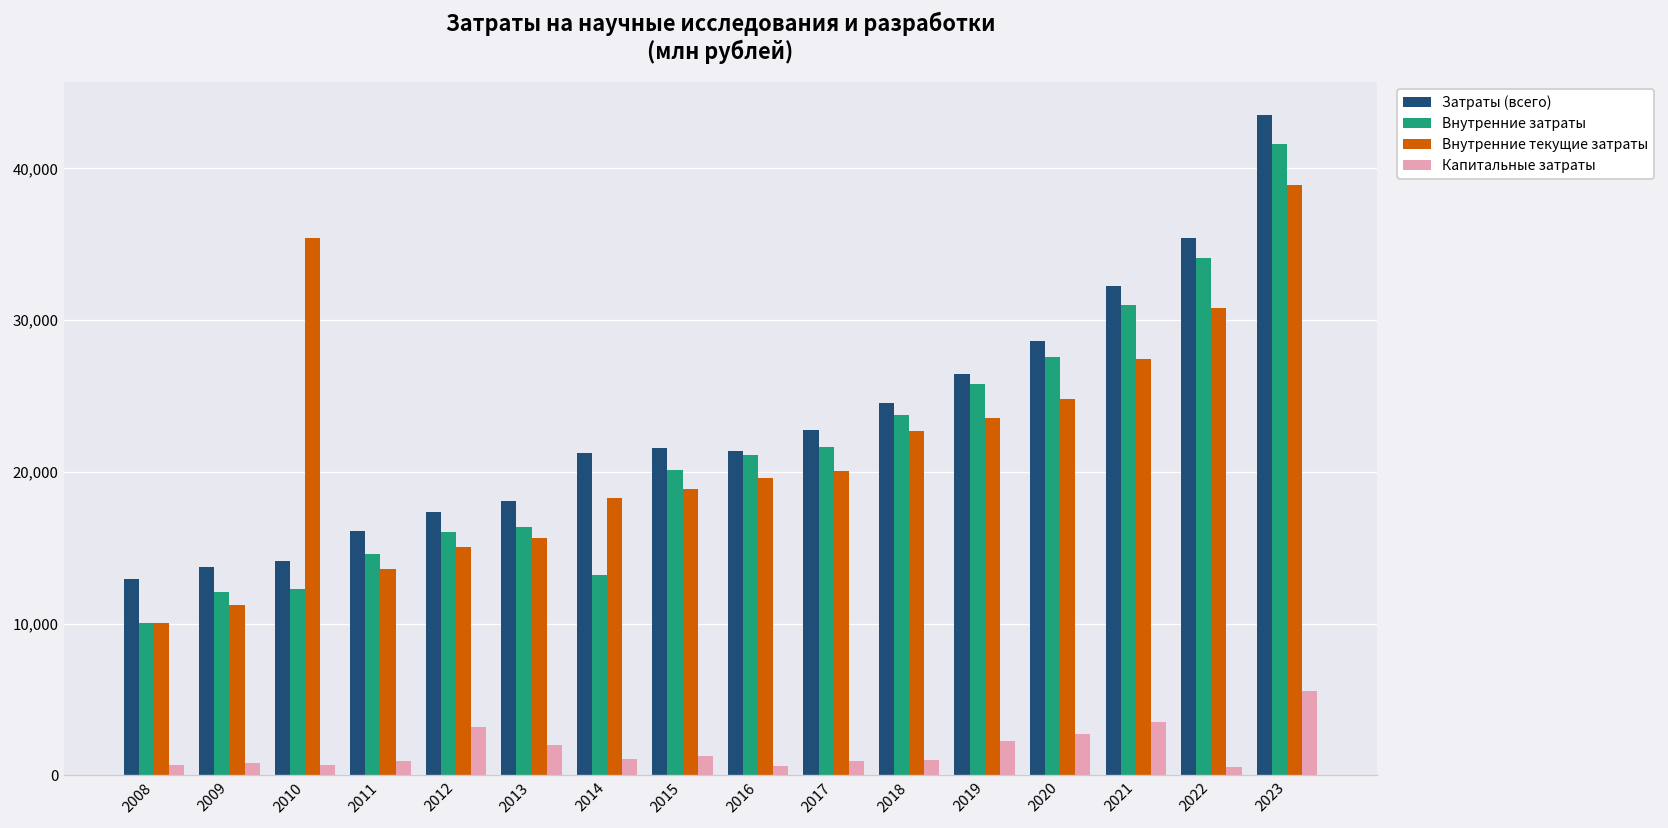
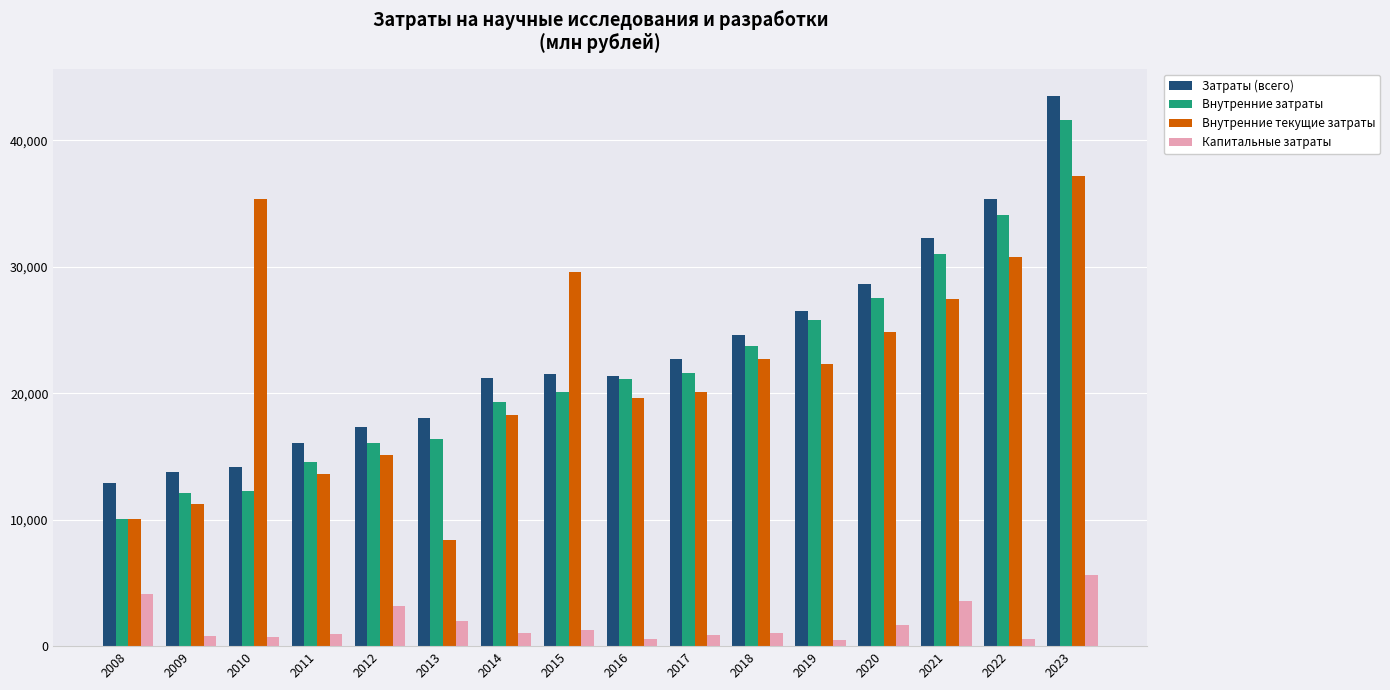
  {
    "Затраты (всего)": {
      "2008": "12,900",
      "2009": "13,800",
      "2010": "14,200",
      "2011": "16,100",
      "2012": "17,300",
      "2013": "18,100",
      "2014": "21,200",
      "2015": "21,500",
      "2016": "21,400",
      "2017": "22,700",
      "2018": "24,600",
      "2019": "26,500",
      "2020": "28,600",
      "2021": "32,300",
      "2022": "35,400",
      "2023": "43,500"
    },
    "Внутренние затраты": {
      "2008": "10,000",
      "2009": "12,100",
      "2010": "12,300",
      "2011": "14,600",
      "2012": "16,000",
      "2013": "16,400",
-     "2014": "13,200",
+     "2014": "19,300",
      "2015": "20,100",
      "2016": "21,100",
      "2017": "21,600",
      "2018": "23,700",
      "2019": "25,800",
      "2020": "27,500",
      "2021": "31,000",
      "2022": "34,100",
      "2023": "41,600"
    },
    "Внутренние текущие затраты": {
      "2008": "10,000",
      "2009": "11,200",
      "2010": "35,400",
      "2011": "13,600",
      "2012": "15,100",
-     "2013": "15,600",
+     "2013": "8,400",
      "2014": "18,300",
-     "2015": "18,900",
+     "2015": "29,600",
      "2016": "19,600",
      "2017": "20,100",
      "2018": "22,700",
-     "2019": "23,500",
+     "2019": "22,300",
      "2020": "24,800",
      "2021": "27,500",
      "2022": "30,800",
-     "2023": "38,900"
+     "2023": "37,200"
    },
    "Капитальные затраты": {
-     "2008": "700",
+     "2008": "4,100",
      "2009": "800",
      "2010": "700",
      "2011": "1,000",
      "2012": "3,200",
      "2013": "2,000",
      "2014": "1,100",
      "2015": "1,300",
      "2016": "600",
      "2017": "900",
      "2018": "1,000",
-     "2019": "2,200",
-     "2020": "2,700",
+     "2019": "500",
+     "2020": "1,700",
      "2021": "3,500",
      "2022": "500",
      "2023": "5,600"
    }
  }
